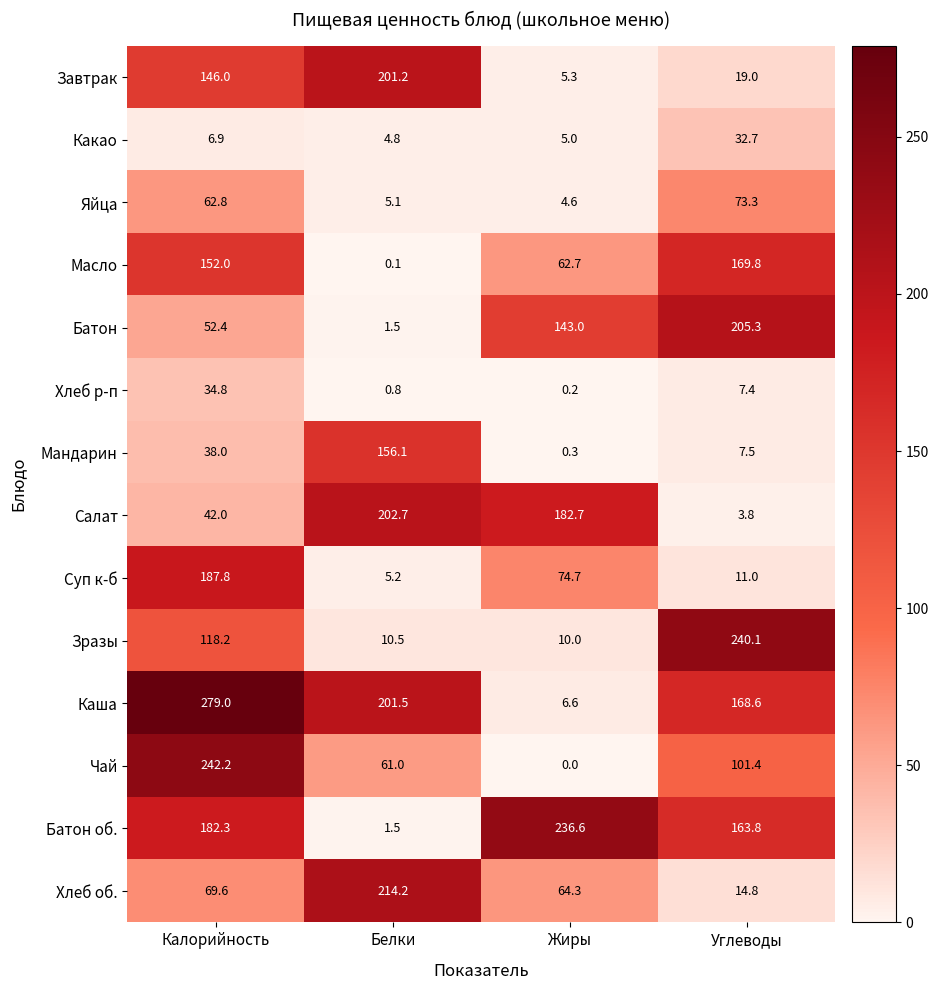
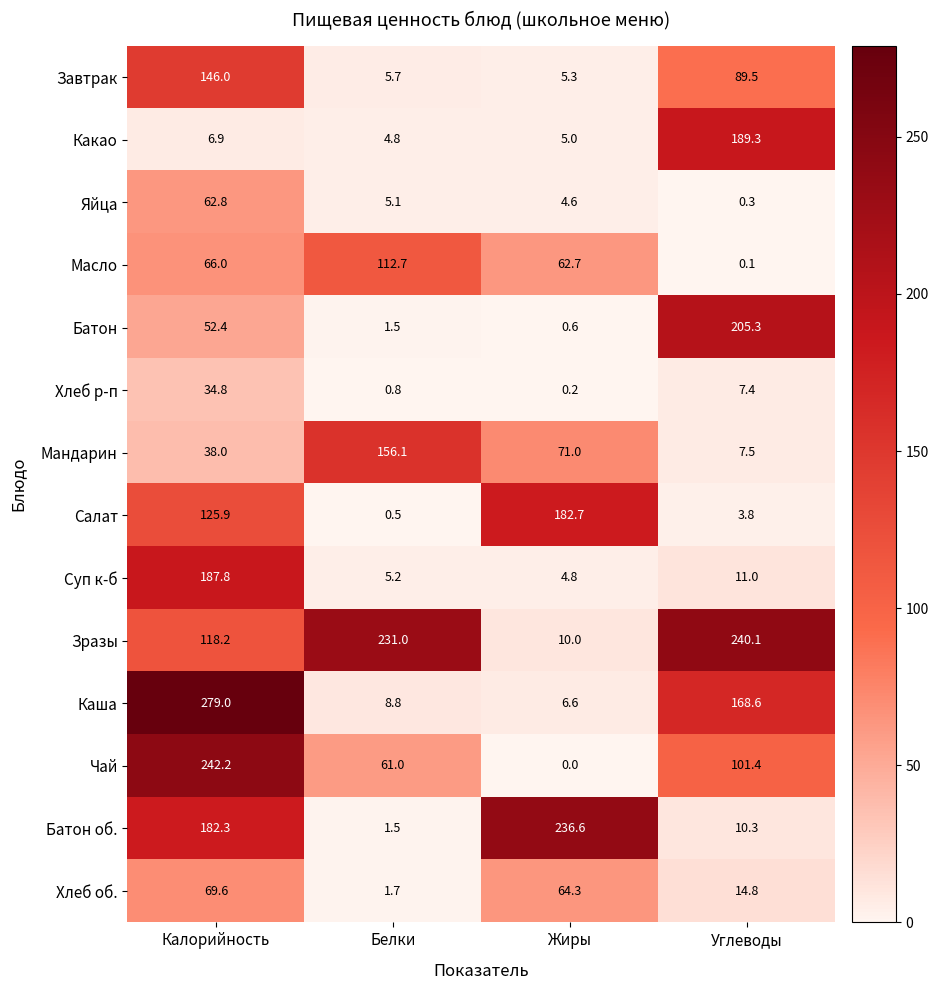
  {
    "Завтрак": {
      "Калорийность": 146.0,
-     "Белки": 201.2,
+     "Белки": 5.7,
      "Жиры": 5.3,
-     "Углеводы": 19.0
+     "Углеводы": 89.5
    },
    "Какао": {
      "Калорийность": 6.9,
      "Белки": 4.8,
      "Жиры": 5.0,
-     "Углеводы": 32.7
+     "Углеводы": 189.3
    },
    "Яйца": {
      "Калорийность": 62.8,
      "Белки": 5.1,
      "Жиры": 4.6,
-     "Углеводы": 73.3
+     "Углеводы": 0.3
    },
    "Масло": {
-     "Калорийность": 152.0,
-     "Белки": 0.1,
+     "Калорийность": 66.0,
+     "Белки": 112.7,
      "Жиры": 62.7,
-     "Углеводы": 169.8
+     "Углеводы": 0.1
    },
    "Батон": {
      "Калорийность": 52.4,
      "Белки": 1.5,
-     "Жиры": 143.0,
+     "Жиры": 0.6,
      "Углеводы": 205.3
    },
    "Хлеб р-п": {
      "Калорийность": 34.8,
      "Белки": 0.8,
      "Жиры": 0.2,
      "Углеводы": 7.4
    },
    "Мандарин": {
      "Калорийность": 38.0,
      "Белки": 156.1,
-     "Жиры": 0.3,
+     "Жиры": 71.0,
      "Углеводы": 7.5
    },
    "Салат": {
-     "Калорийность": 42.0,
-     "Белки": 202.7,
+     "Калорийность": 125.9,
+     "Белки": 0.5,
      "Жиры": 182.7,
      "Углеводы": 3.8
    },
    "Суп к-б": {
      "Калорийность": 187.8,
      "Белки": 5.2,
-     "Жиры": 74.7,
+     "Жиры": 4.8,
      "Углеводы": 11.0
    },
    "Зразы": {
      "Калорийность": 118.2,
-     "Белки": 10.5,
+     "Белки": 231.0,
      "Жиры": 10.0,
      "Углеводы": 240.1
    },
    "Каша": {
      "Калорийность": 279.0,
-     "Белки": 201.5,
+     "Белки": 8.8,
      "Жиры": 6.6,
      "Углеводы": 168.6
    },
    "Чай": {
      "Калорийность": 242.2,
      "Белки": 61.0,
      "Жиры": 0.0,
      "Углеводы": 101.4
    },
    "Батон об.": {
      "Калорийность": 182.3,
      "Белки": 1.5,
      "Жиры": 236.6,
-     "Углеводы": 163.8
+     "Углеводы": 10.3
    },
    "Хлеб об.": {
      "Калорийность": 69.6,
-     "Белки": 214.2,
+     "Белки": 1.7,
      "Жиры": 64.3,
      "Углеводы": 14.8
    }
  }
